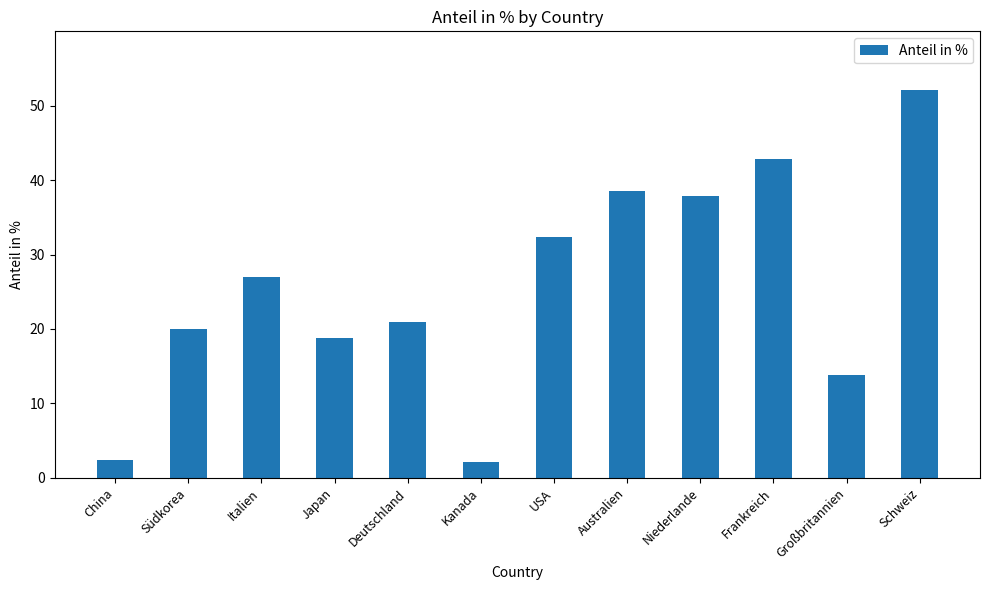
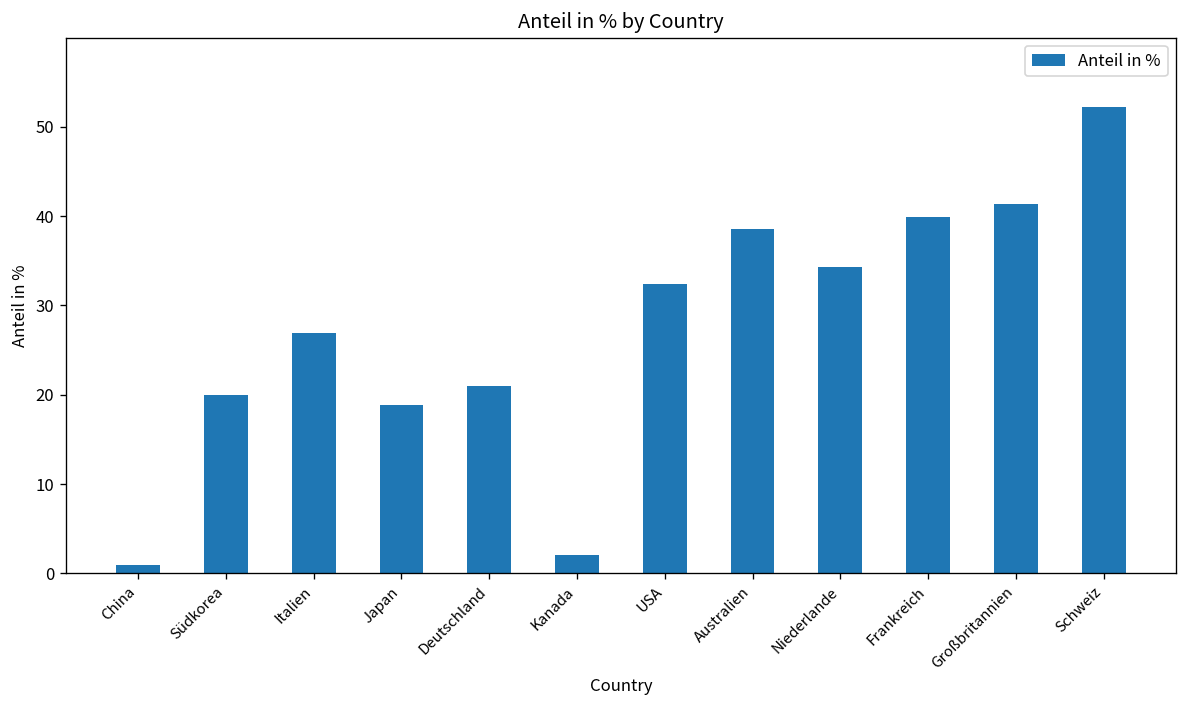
  {
-   "China": 2,
+   "China": 1,
    "Südkorea": 20,
    "Italien": 27,
    "Japan": 19,
    "Deutschland": 21,
    "Kanada": 2,
    "USA": 32,
    "Australien": 39,
-   "Niederlande": 38,
-   "Frankreich": 43,
-   "Großbritannien": 14,
+   "Niederlande": 34,
+   "Frankreich": 40,
+   "Großbritannien": 41,
    "Schweiz": 52
  }
